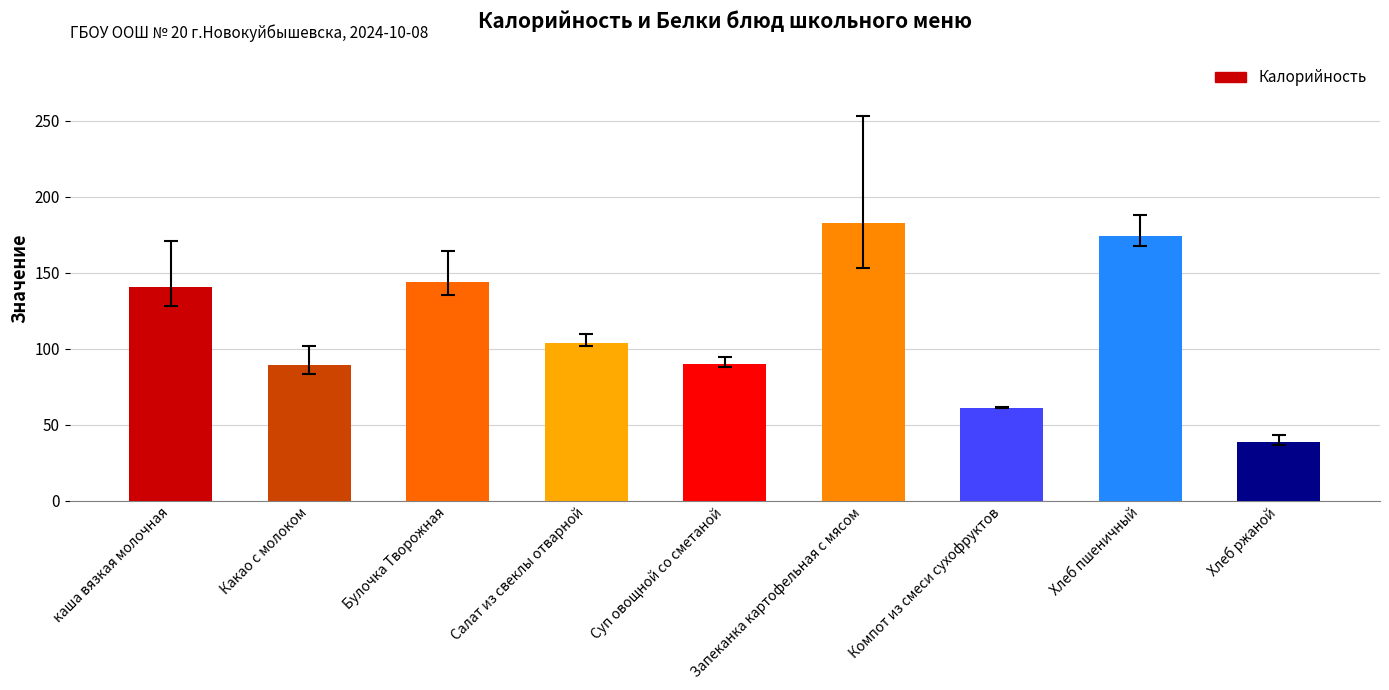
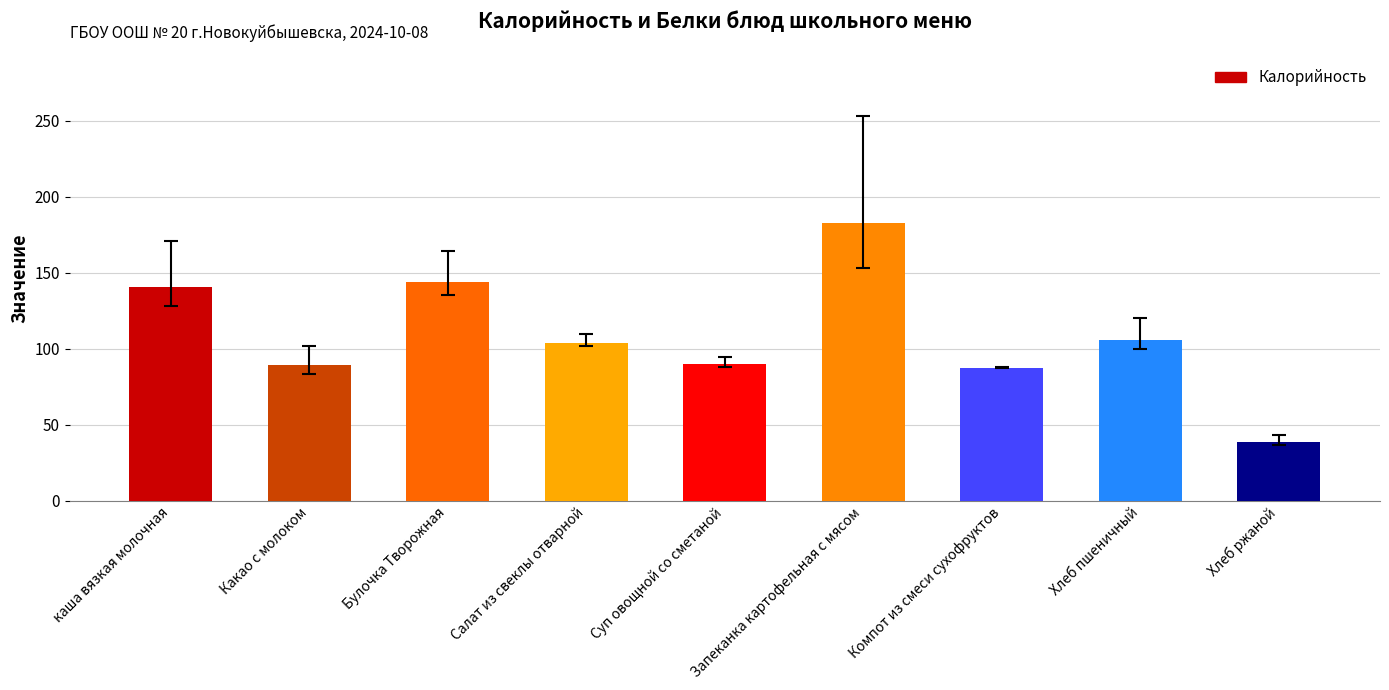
  {
    "Калорийность": {
      "каша вязкая молочная": 141,
      "Какао с молоком": 89,
      "Булочка Творожная": 144,
      "Салат из свеклы отварной": 104,
      "Суп овощной со сметаной": 90,
      "Запеканка картофельная с мясом": 183,
-     "Компот из смеси сухофруктов": 61,
-     "Хлеб пшеничный": 174,
+     "Компот из смеси сухофруктов": 88,
+     "Хлеб пшеничный": 106,
      "Хлеб ржаной": 39
    }
  }
